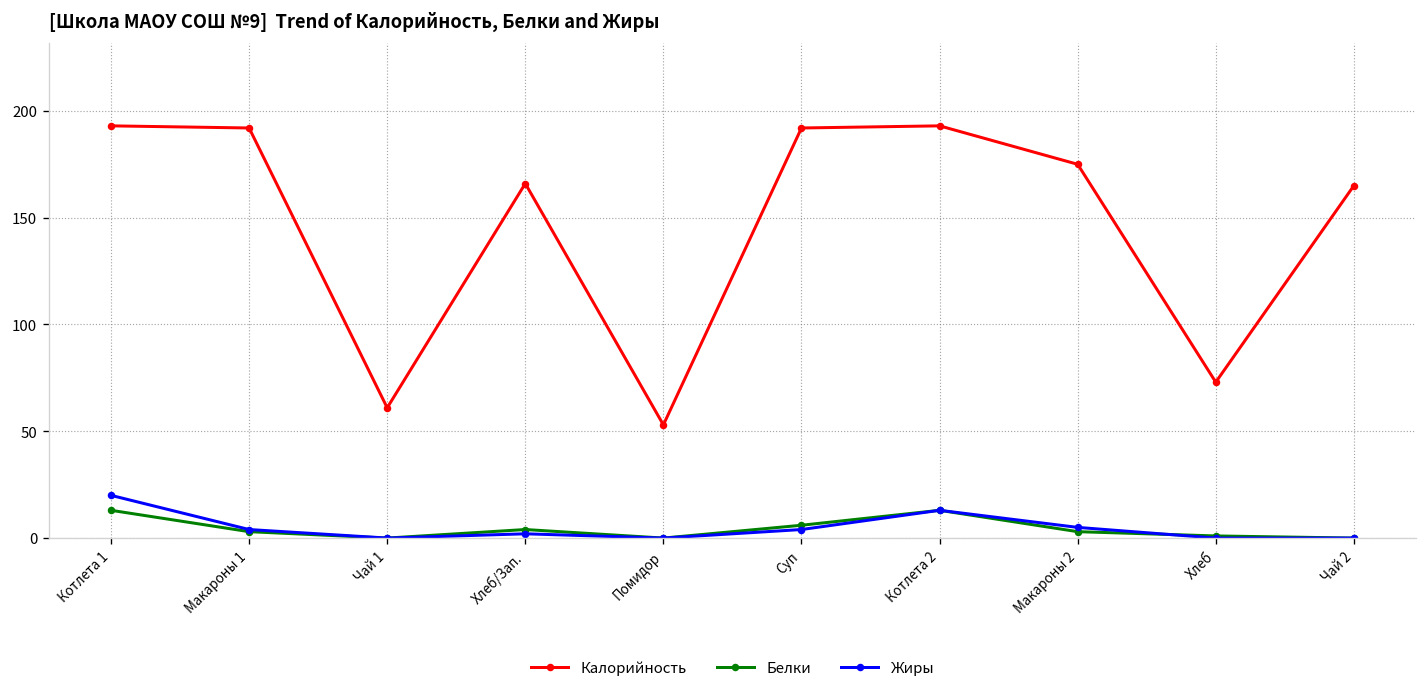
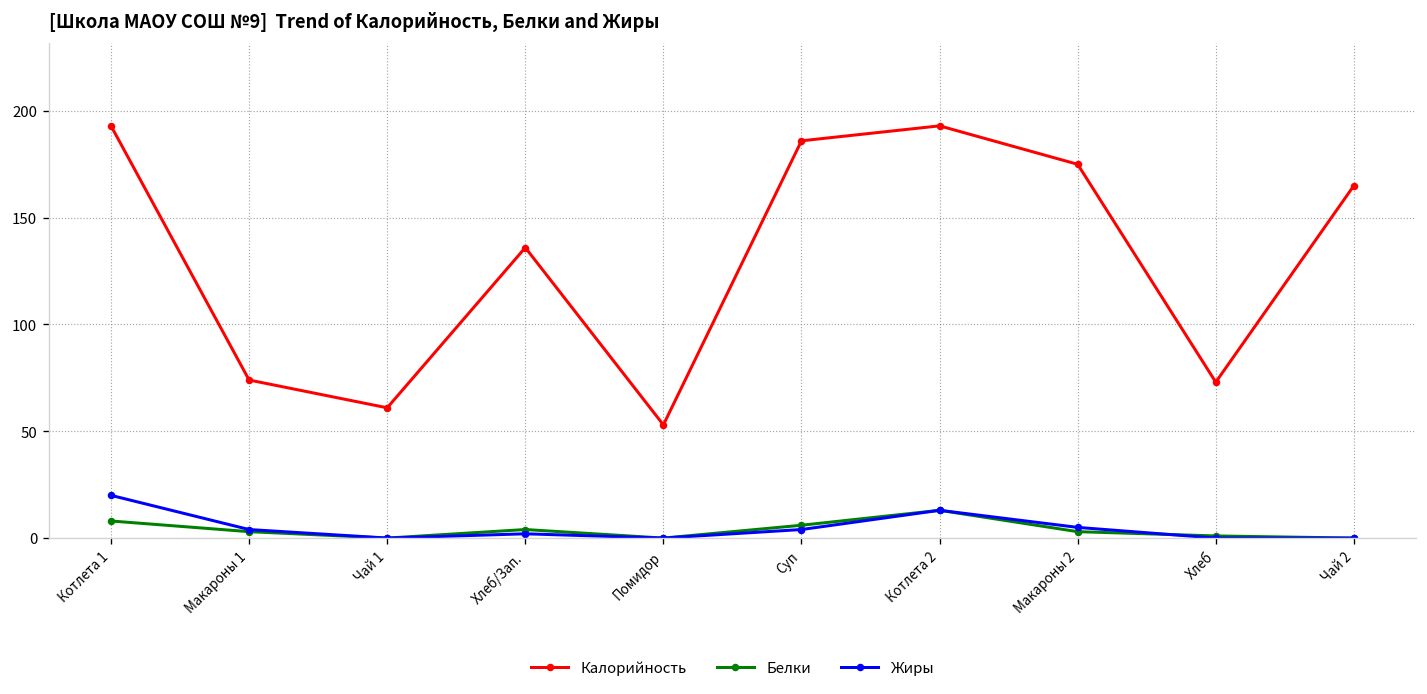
  {
    "Калорийность": {
      "Котлета 1": 193,
-     "Макароны 1": 192,
+     "Макароны 1": 74,
      "Чай 1": 61,
-     "Хлеб/Зап.": 166,
+     "Хлеб/Зап.": 136,
      "Помидор": 53,
-     "Суп": 192,
+     "Суп": 186,
      "Котлета 2": 193,
      "Макароны 2": 175,
      "Хлеб": 73,
      "Чай 2": 165
    },
    "Белки": {
-     "Котлета 1": 13,
+     "Котлета 1": 8,
      "Хлеб/Зап.": 4,
      "Суп": 6,
      "Макароны 2": 3
    },
    "Жиры": {
      "Котлета 1": 20,
      "Хлеб/Зап.": 2,
      "Суп": 4,
      "Макароны 2": 5
    }
  }
